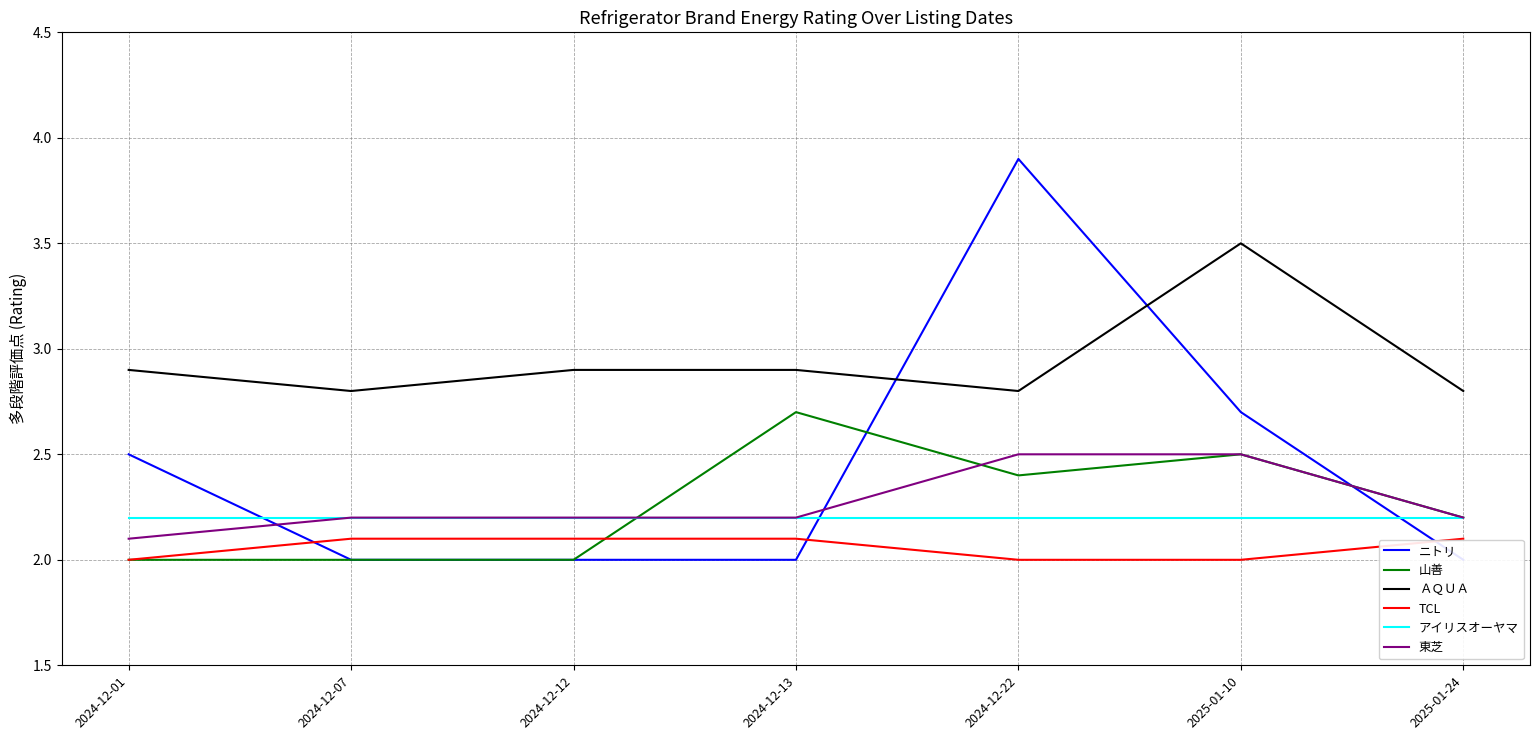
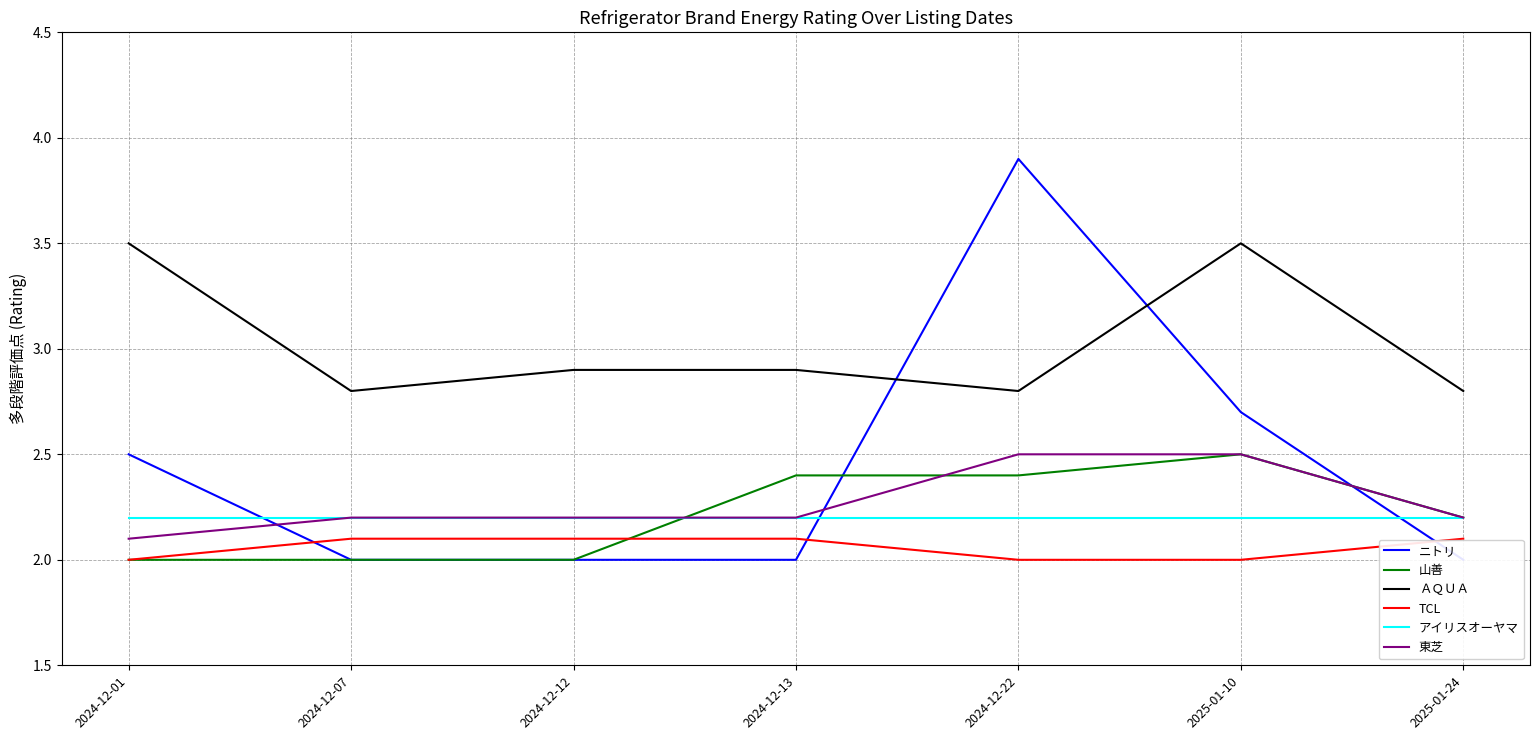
  {
    "ニトリ": {
      "2024-12-01": 2.5,
      "2024-12-13": 2.0,
      "2024-12-22": 3.9,
      "2025-01-10": 2.7
    },
    "山善": {
-     "2024-12-13": 2.7,
+     "2024-12-13": 2.4,
      "2024-12-22": 2.4
    },
    "ＡＱＵＡ": {
-     "2024-12-01": 2.9,
+     "2024-12-01": 3.5,
      "2024-12-07": 2.8,
      "2024-12-12": 2.9,
      "2024-12-13": 2.9,
      "2024-12-22": 2.8,
      "2025-01-10": 3.5,
      "2025-01-24": 2.8
    },
    "TCL": {
      "2024-12-07": 2.1,
      "2024-12-12": 2.1,
      "2024-12-13": 2.1,
      "2024-12-22": 2.0,
      "2025-01-10": 2.0,
      "2025-01-24": 2.1
    },
    "アイリスオーヤマ": {
      "2024-12-01": 2.2,
      "2024-12-22": 2.2,
      "2025-01-10": 2.2
    },
    "東芝": {
      "2024-12-01": 2.1,
      "2024-12-22": 2.5
    }
  }
